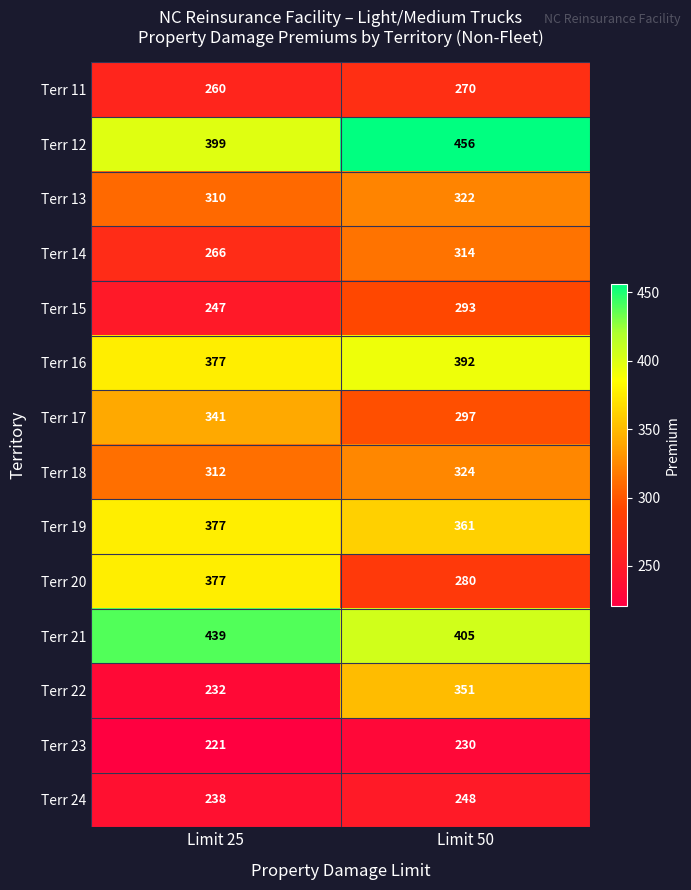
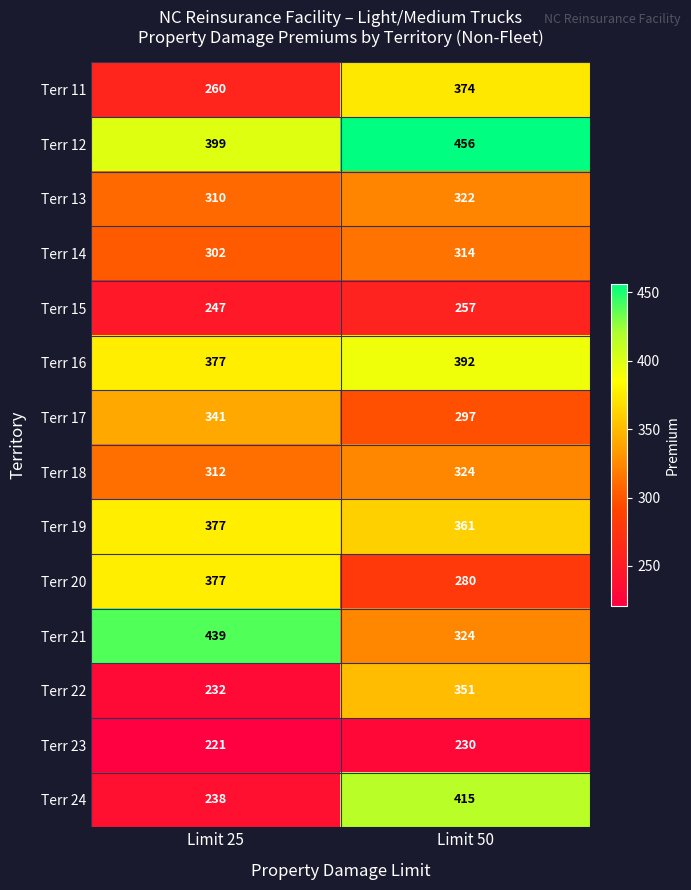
  {
    "Terr 11": {
      "Limit 25": 260,
-     "Limit 50": 270
+     "Limit 50": 374
    },
    "Terr 12": {
      "Limit 25": 399,
      "Limit 50": 456
    },
    "Terr 13": {
      "Limit 25": 310,
      "Limit 50": 322
    },
    "Terr 14": {
-     "Limit 25": 266,
+     "Limit 25": 302,
      "Limit 50": 314
    },
    "Terr 15": {
      "Limit 25": 247,
-     "Limit 50": 293
+     "Limit 50": 257
    },
    "Terr 16": {
      "Limit 25": 377,
      "Limit 50": 392
    },
    "Terr 17": {
      "Limit 25": 341,
      "Limit 50": 297
    },
    "Terr 18": {
      "Limit 25": 312,
      "Limit 50": 324
    },
    "Terr 19": {
      "Limit 25": 377,
      "Limit 50": 361
    },
    "Terr 20": {
      "Limit 25": 377,
      "Limit 50": 280
    },
    "Terr 21": {
      "Limit 25": 439,
-     "Limit 50": 405
+     "Limit 50": 324
    },
    "Terr 22": {
      "Limit 25": 232,
      "Limit 50": 351
    },
    "Terr 23": {
      "Limit 25": 221,
      "Limit 50": 230
    },
    "Terr 24": {
      "Limit 25": 238,
-     "Limit 50": 248
+     "Limit 50": 415
    }
  }
